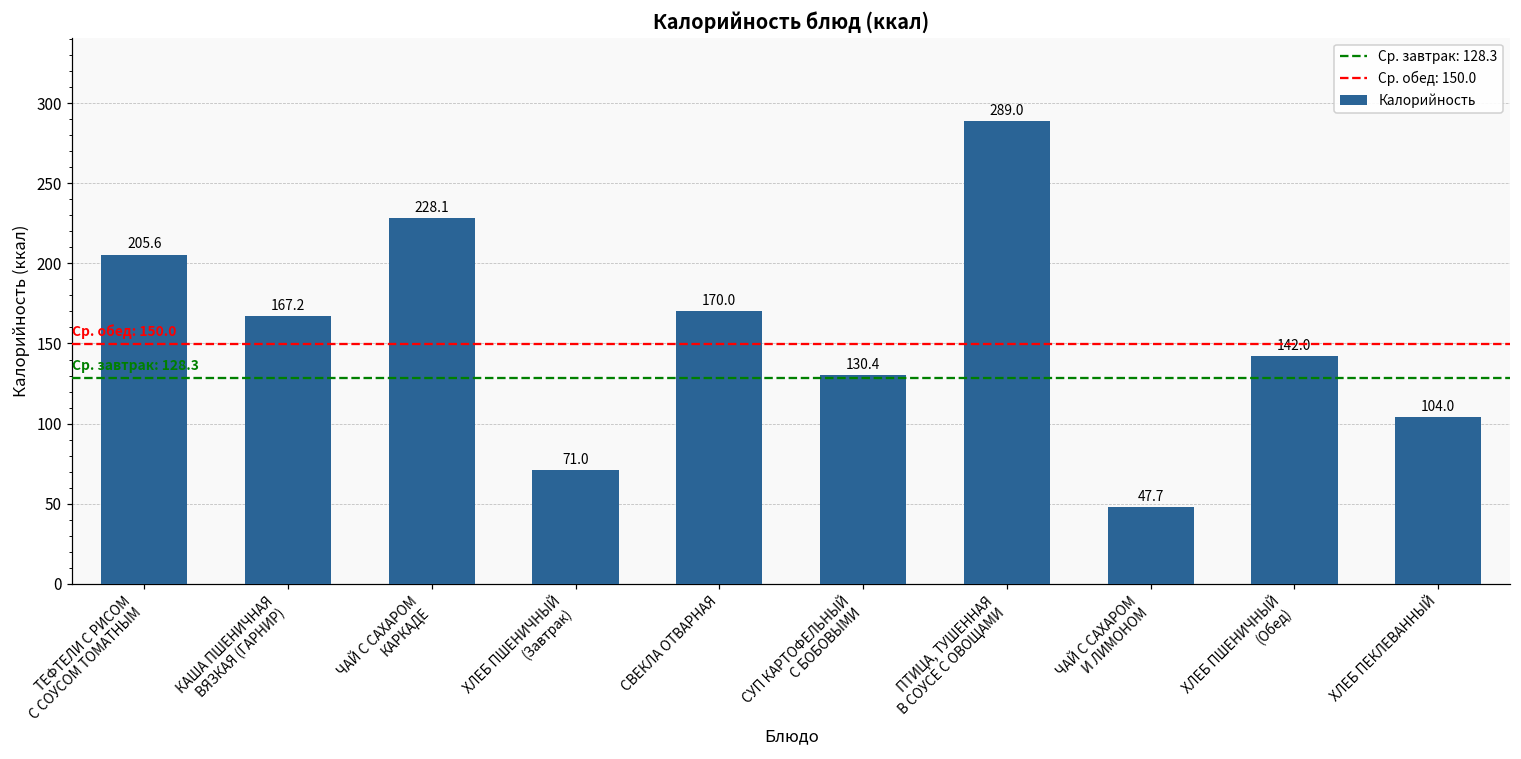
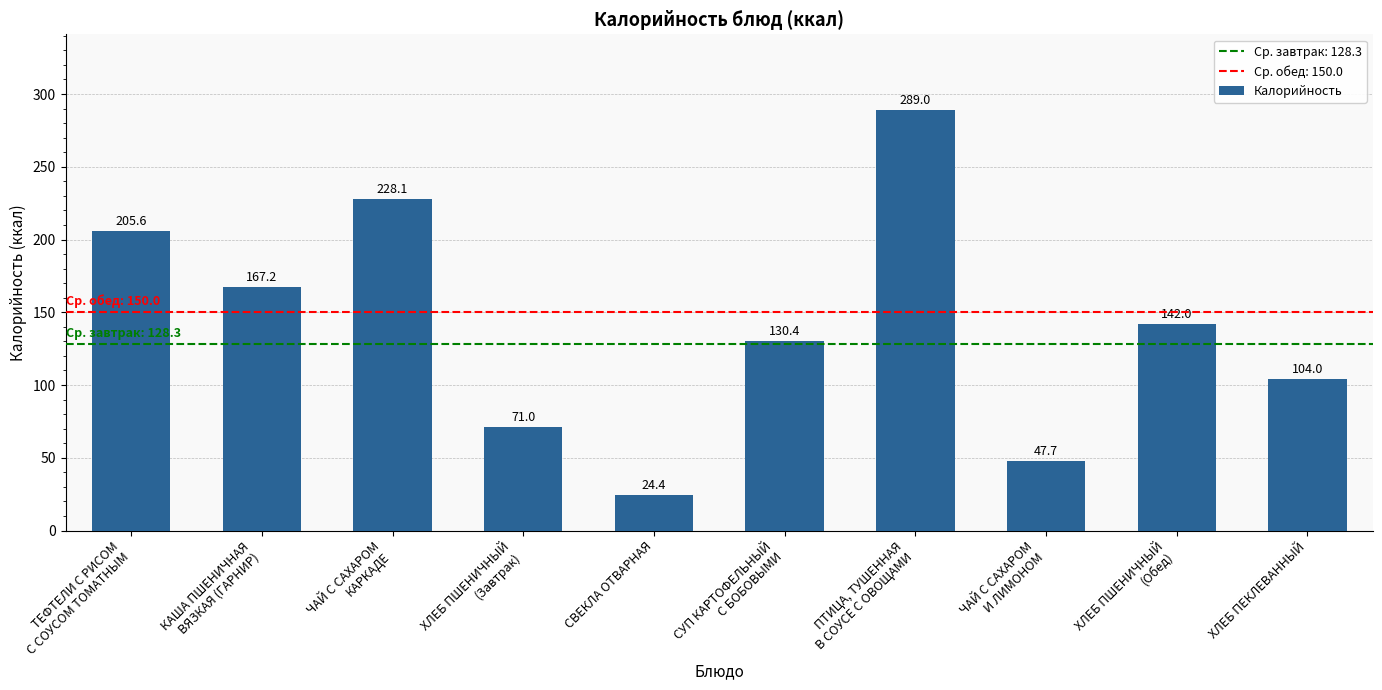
  {
    "ТЕФТЕЛИ С РИСОМ С СОУСОМ ТОМАТНЫМ": 205.6,
    "КАША ПШЕНИЧНАЯ ВЯЗКАЯ (ГАРНИР)": 167.2,
    "ЧАЙ С САХАРОМ КАРКАДЕ": 228.1,
    "ХЛЕБ ПШЕНИЧНЫЙ (Завтрак)": 71.0,
-   "СВЕКЛА ОТВАРНАЯ": 170.0,
+   "СВЕКЛА ОТВАРНАЯ": 24.4,
    "СУП КАРТОФЕЛЬНЫЙ С БОБОВЫМИ": 130.4,
    "ПТИЦА, ТУШЕННАЯ В СОУСЕ С ОВОЩАМИ": 289.0,
    "ЧАЙ С САХАРОМ И ЛИМОНОМ": 47.7,
    "ХЛЕБ ПШЕНИЧНЫЙ (Обед)": 142.0,
    "ХЛЕБ ПЕКЛЕВАННЫЙ": 104.0
  }
